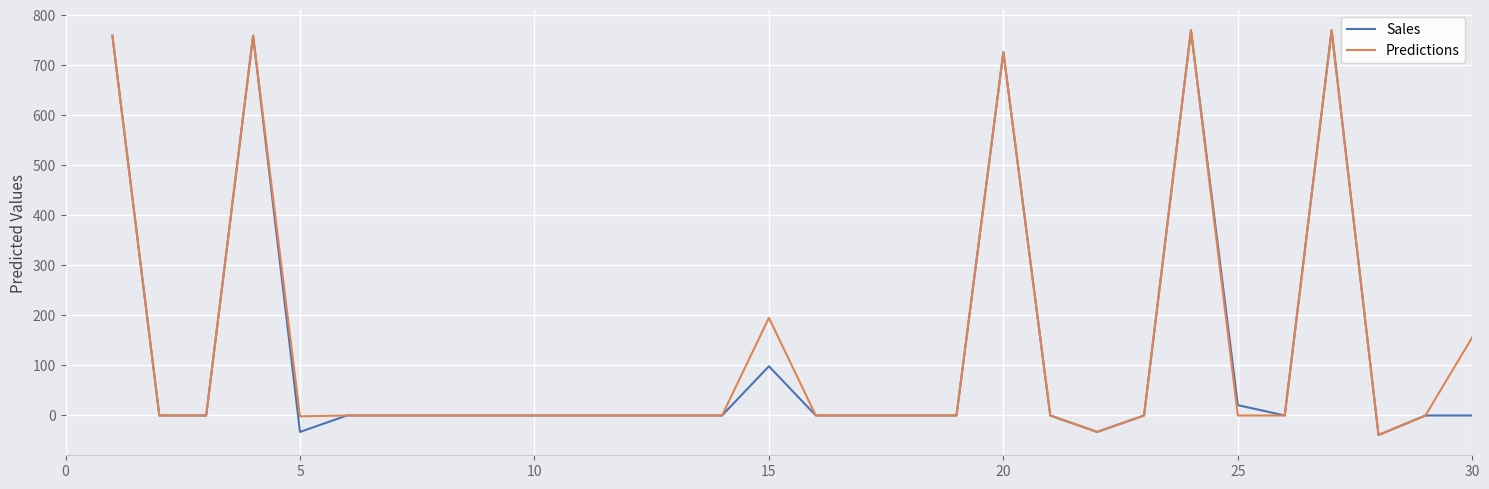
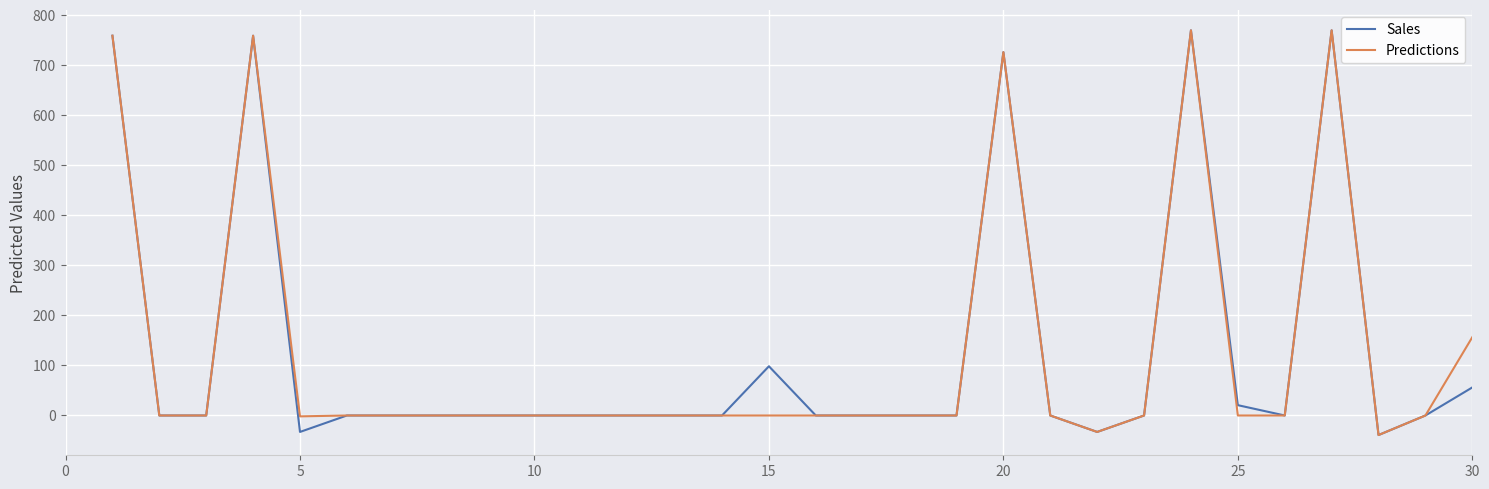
  {
    "Sales": {
      "5": -30,
      "15": 100,
      "25": 20,
-     "30": 0
+     "30": 60
    },
    "Predictions": {
      "5": 0,
-     "15": 200,
+     "15": 0,
      "25": 0,
      "30": 160
    }
  }
